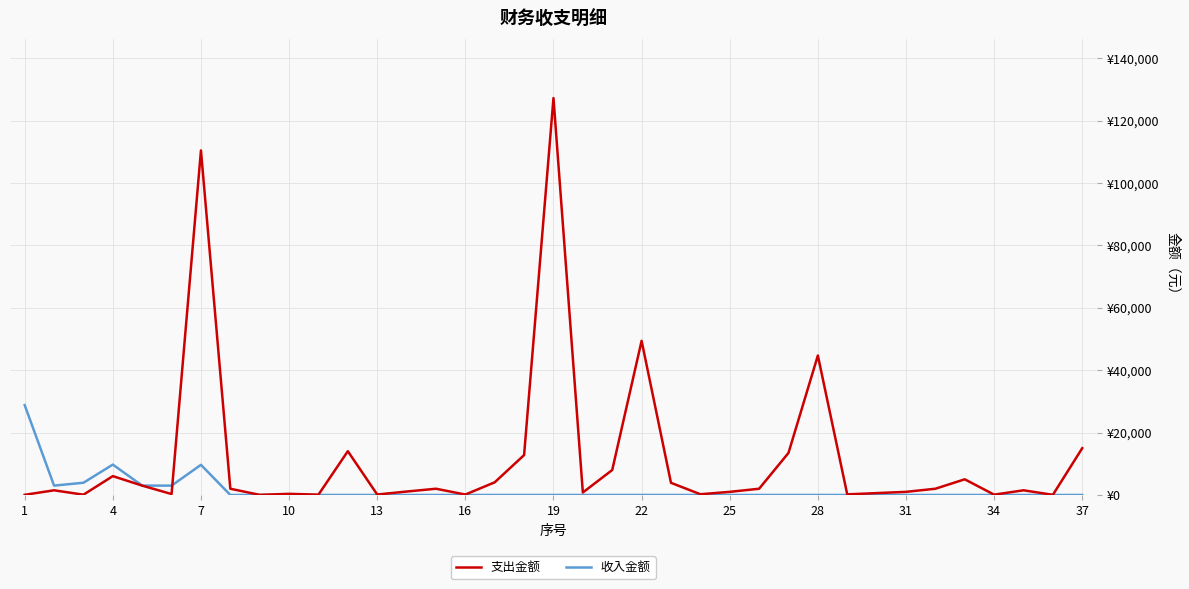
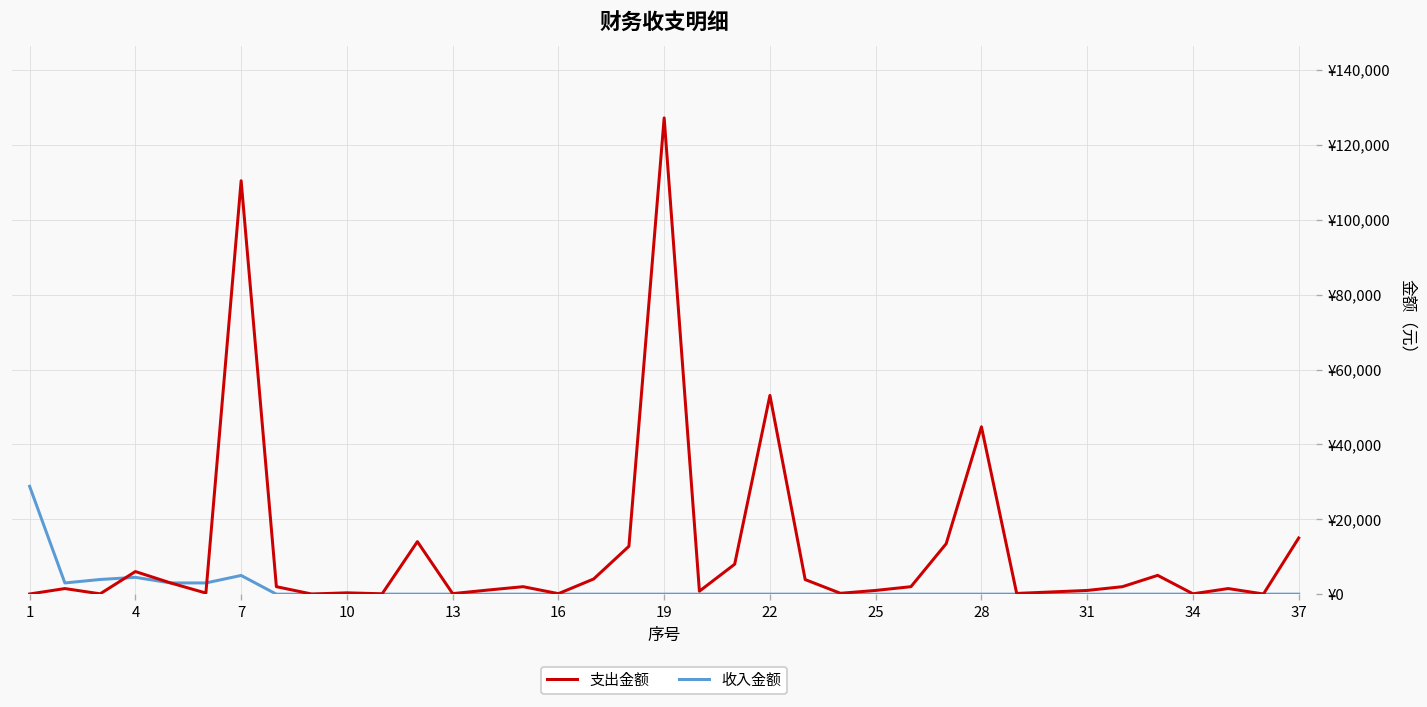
  {
    "支出金额": {
      "1": "¥0",
      "4": "¥6,000",
      "7": "¥110,000",
      "19": "¥127,000",
-     "22": "¥49,000",
+     "22": "¥53,000",
      "25": "¥1,000",
      "28": "¥45,000",
      "31": "¥1,000",
      "37": "¥15,000"
    },
    "收入金额": {
      "1": "¥29,000",
-     "4": "¥10,000",
-     "7": "¥10,000",
+     "4": "¥5,000",
+     "7": "¥5,000",
      "19": "¥0",
      "22": "¥0",
      "25": "¥0",
      "28": "¥0",
      "31": "¥0",
      "37": "¥0"
    }
  }
